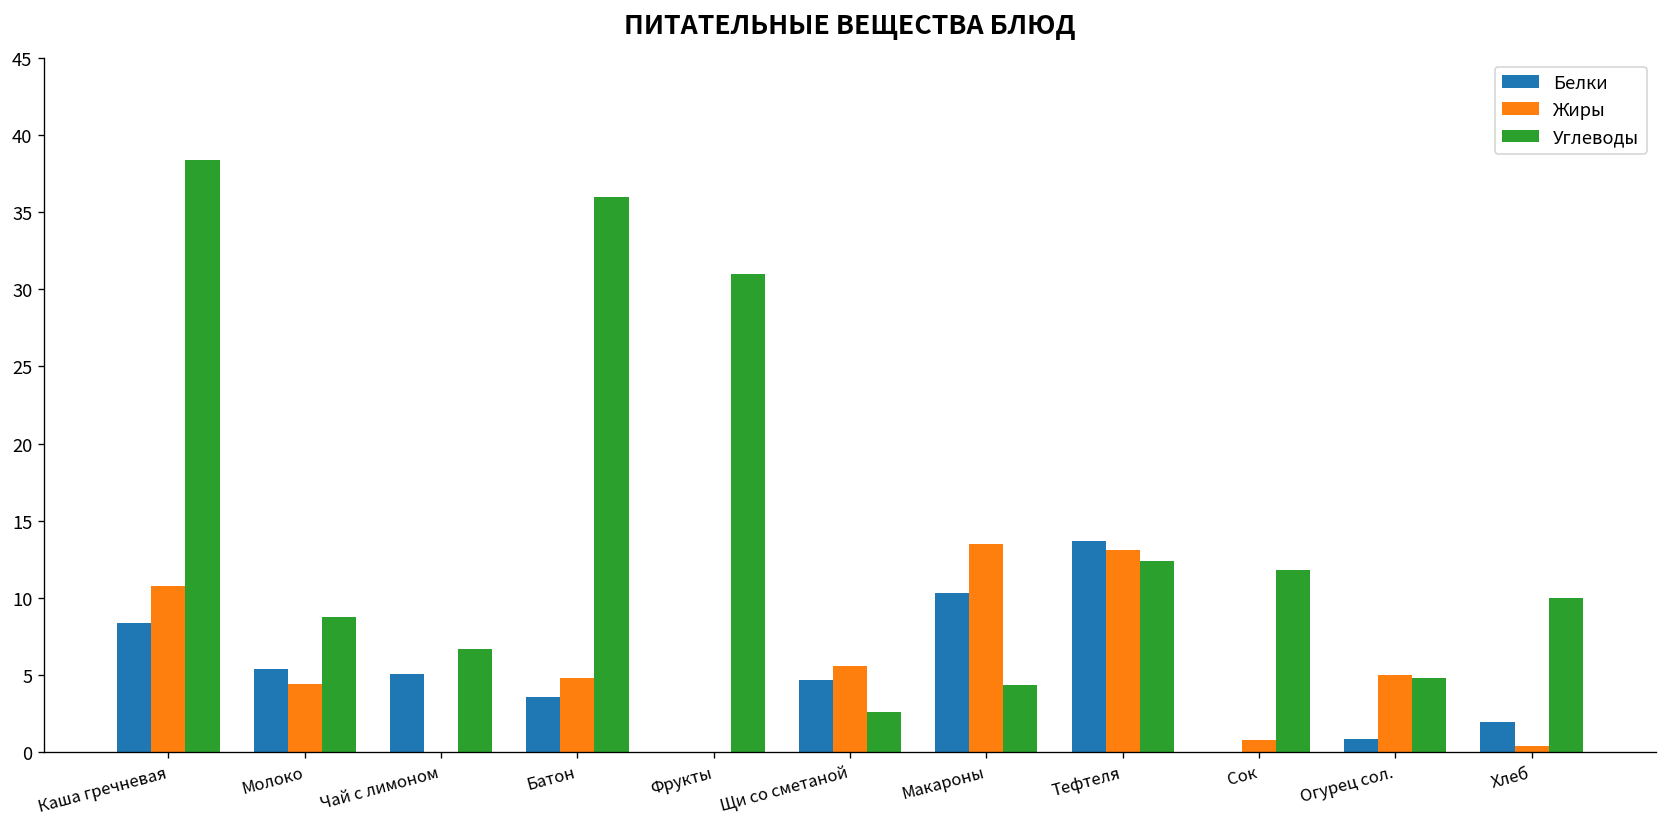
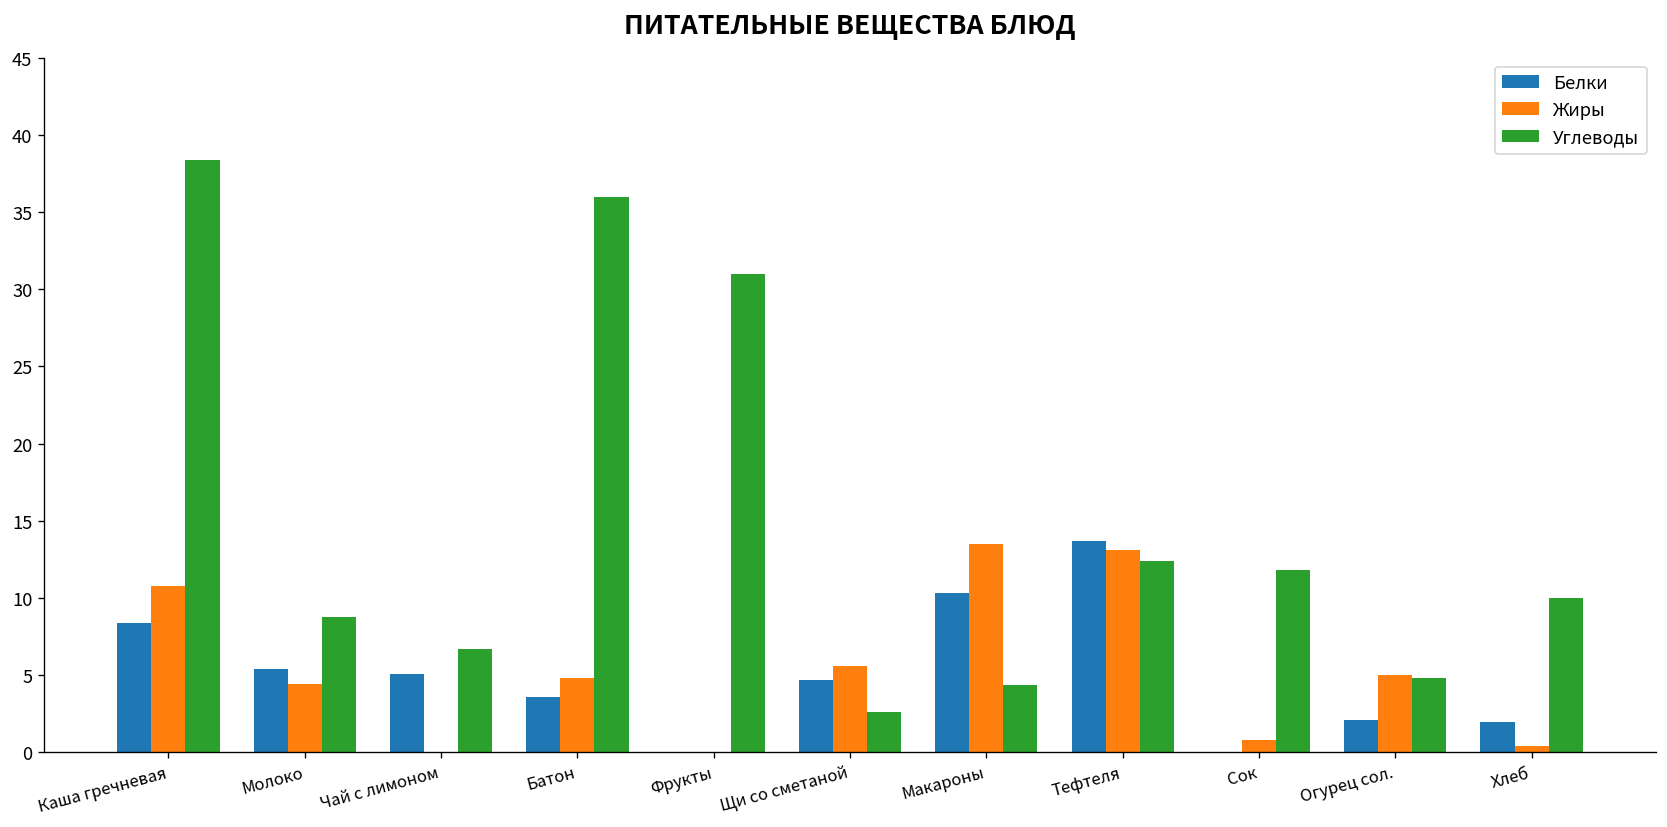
  {
    "Белки": {
      "Каша гречневая": 8.4,
      "Молоко": 5.4,
      "Чай с лимоном": 5.1,
      "Батон": 3.6,
      "Фрукты": 0.0,
      "Щи со сметаной": 4.7,
      "Макароны": 10.3,
      "Тефтеля": 13.7,
      "Сок": 0.0,
-     "Огурец сол.": 0.9,
+     "Огурец сол.": 2.1,
      "Хлеб": 2.0
    },
    "Жиры": {
      "Каша гречневая": 10.8,
      "Молоко": 4.4,
      "Чай с лимоном": 0.0,
      "Батон": 4.8,
      "Фрукты": 0.0,
      "Щи со сметаной": 5.6,
      "Макароны": 13.5,
      "Тефтеля": 13.1,
      "Сок": 0.8,
      "Огурец сол.": 5.0,
      "Хлеб": 0.4
    },
    "Углеводы": {
      "Каша гречневая": 38.4,
      "Молоко": 8.8,
      "Чай с лимоном": 6.7,
      "Батон": 36.0,
      "Фрукты": 31.0,
      "Щи со сметаной": 2.6,
      "Макароны": 4.4,
      "Тефтеля": 12.4,
      "Сок": 11.8,
      "Огурец сол.": 4.8,
      "Хлеб": 10.0
    }
  }
